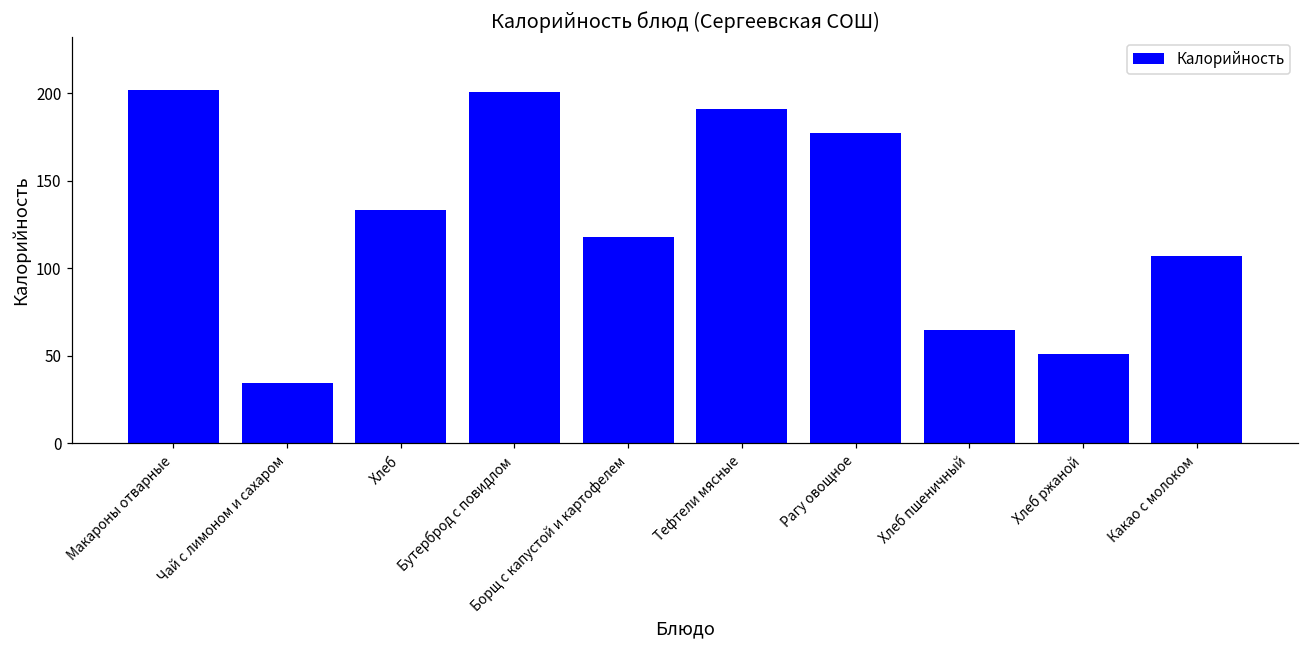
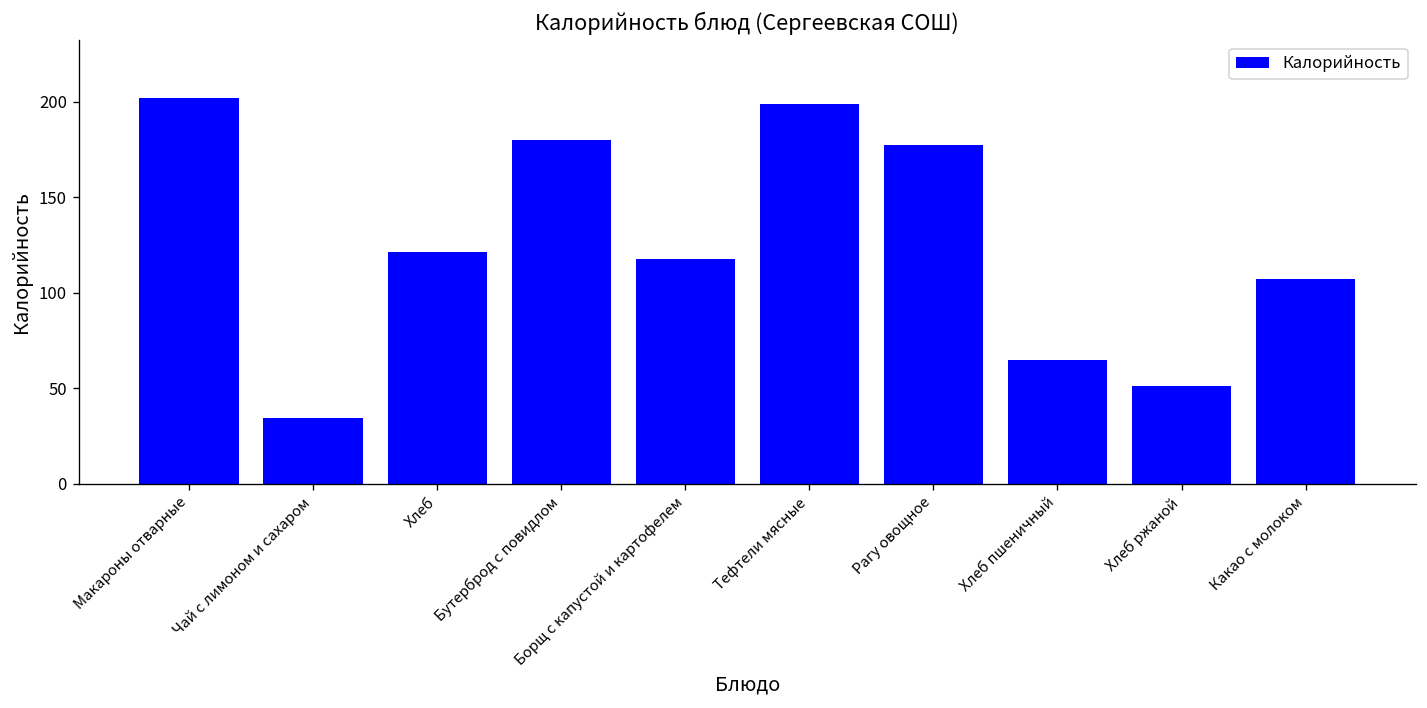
  {
    "Макароны отварные": 202,
    "Чай с лимоном и сахаром": 34,
-   "Хлеб": 134,
-   "Бутерброд с повидлом": 201,
+   "Хлеб": 122,
+   "Бутерброд с повидлом": 180,
    "Борщ с капустой и картофелем": 118,
-   "Тефтели мясные": 191,
+   "Тефтели мясные": 199,
    "Рагу овощное": 177,
    "Хлеб пшеничный": 65,
    "Хлеб ржаной": 51,
    "Какао с молоком": 107
  }
